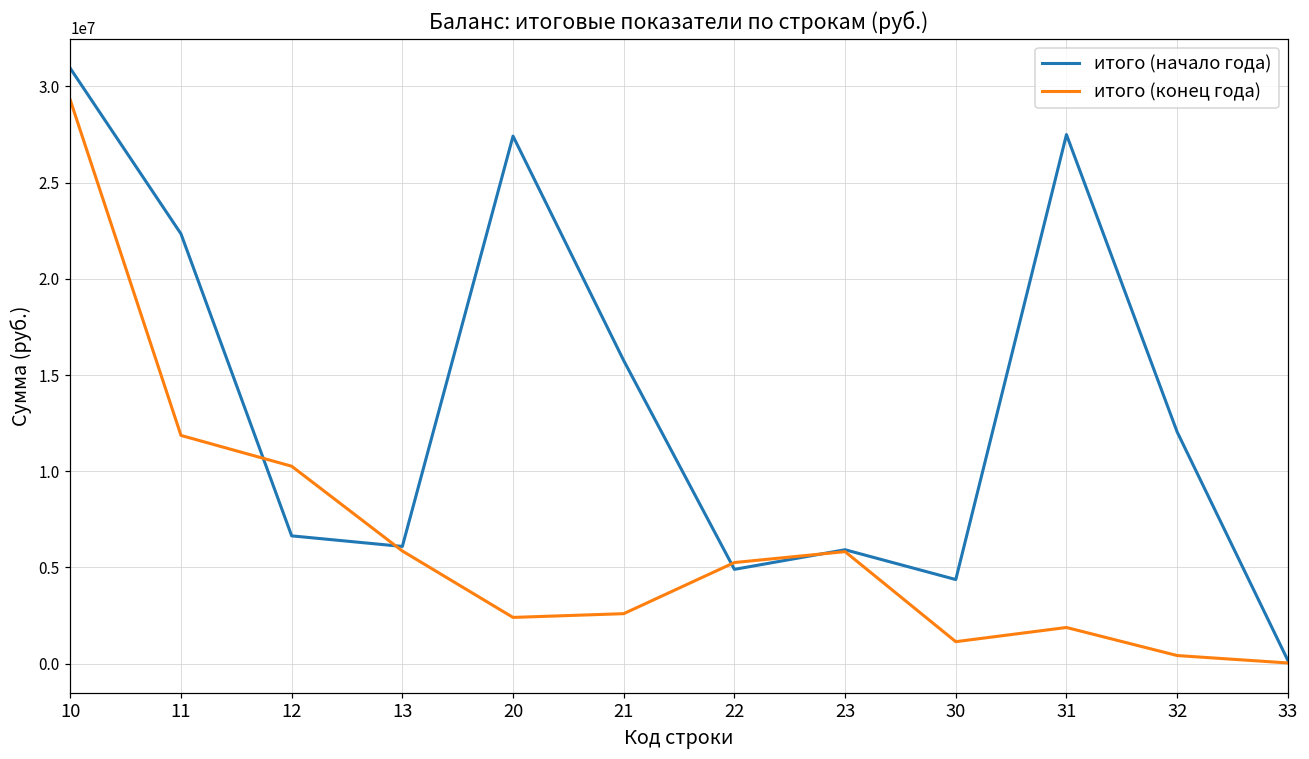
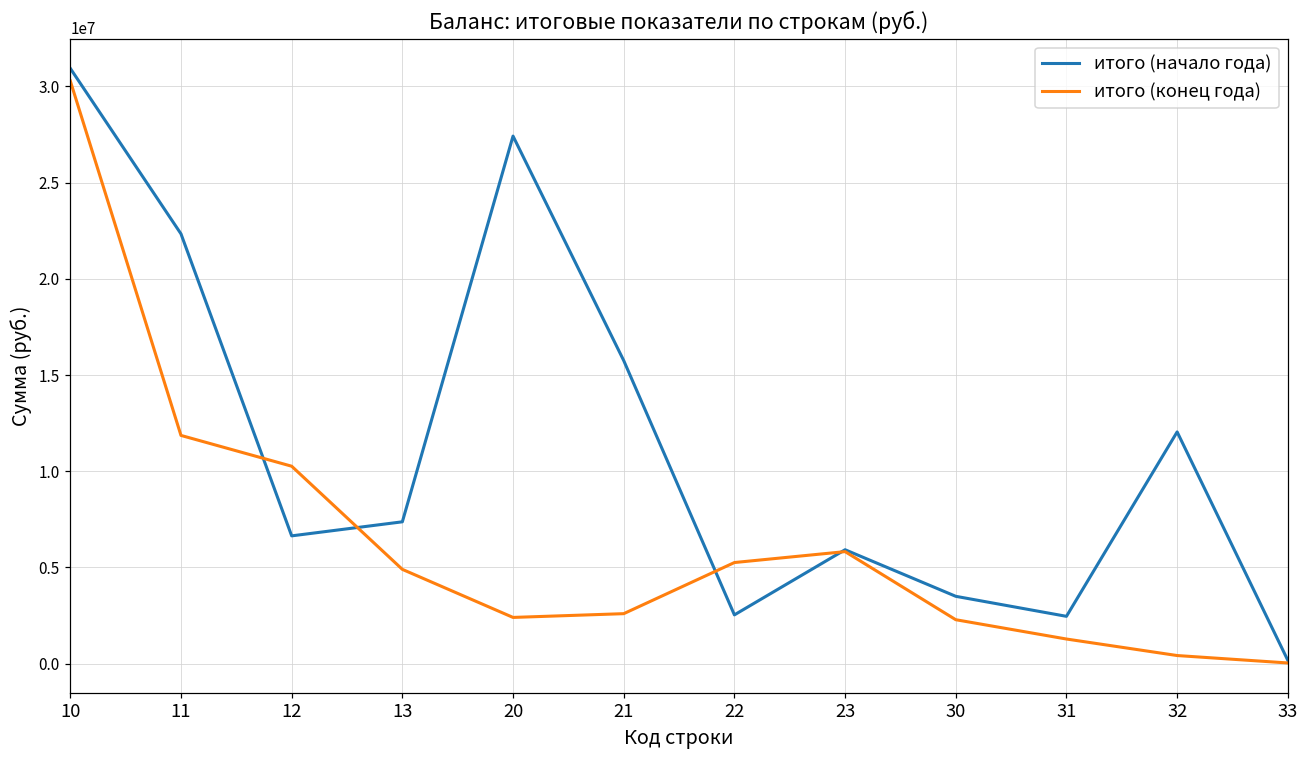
  {
    "итого (начало года)": {
      "10": 30900000,
      "11": 22300000,
      "12": 6600000,
-     "13": 6100000,
+     "13": 7400000,
      "20": 27400000,
      "21": 15800000,
-     "22": 4900000,
-     "30": 4400000,
-     "31": 27500000,
+     "22": 2500000,
+     "30": 3500000,
+     "31": 2500000,
      "32": 12000000
    },
    "итого (конец года)": {
-     "10": 29300000,
+     "10": 30300000,
      "11": 11900000,
      "12": 10300000,
-     "13": 5900000,
+     "13": 4900000,
      "20": 2400000,
      "21": 2600000,
      "22": 5300000,
-     "30": 1100000,
-     "31": 1900000,
+     "30": 2300000,
+     "31": 1300000,
      "32": 400000
    }
  }
